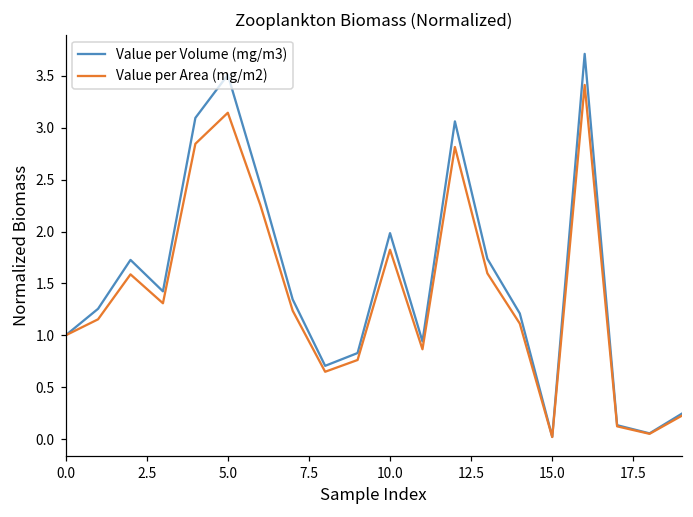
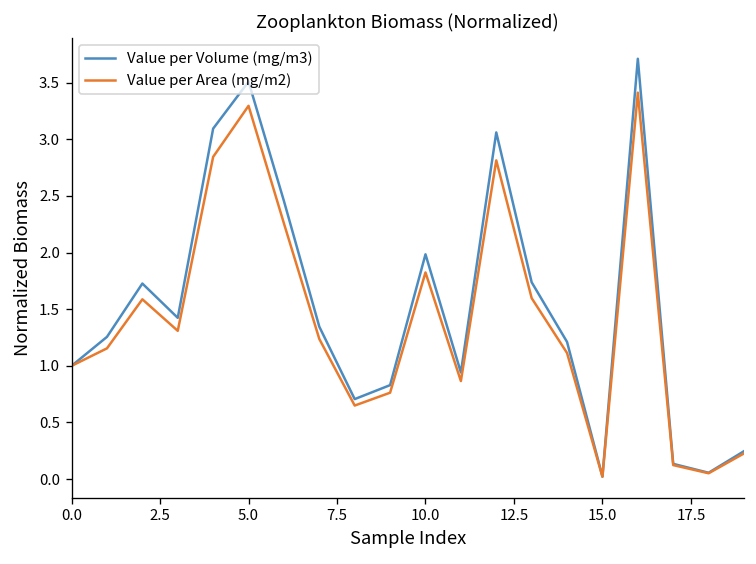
  {
    "Value per Volume (mg/m3)": {
      "10.0": 2.0
    },
    "Value per Area (mg/m2)": {
-     "5.0": 3.1,
+     "5.0": 3.3,
      "10.0": 1.8
    }
  }
